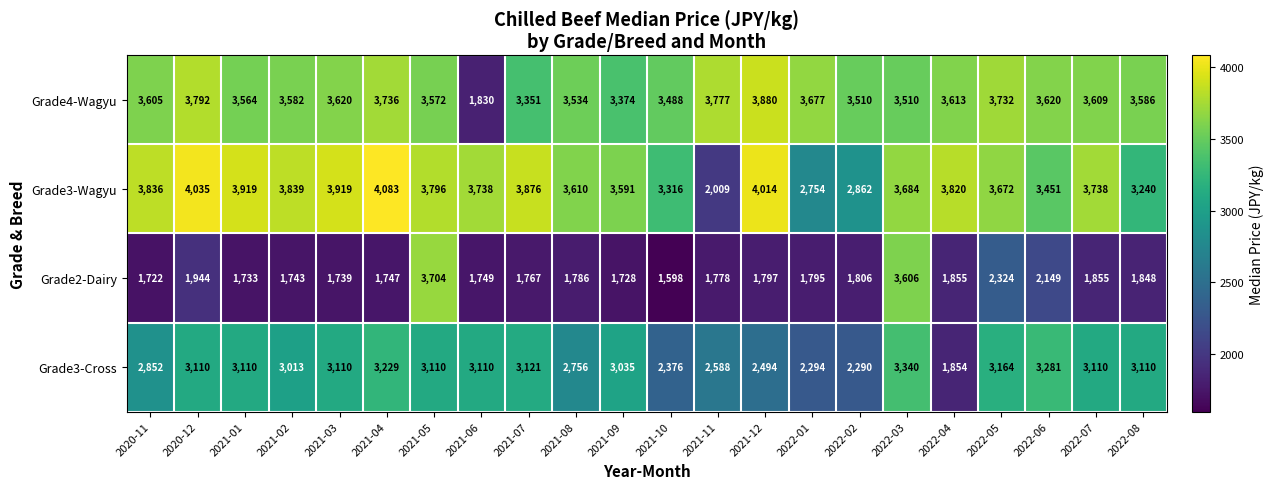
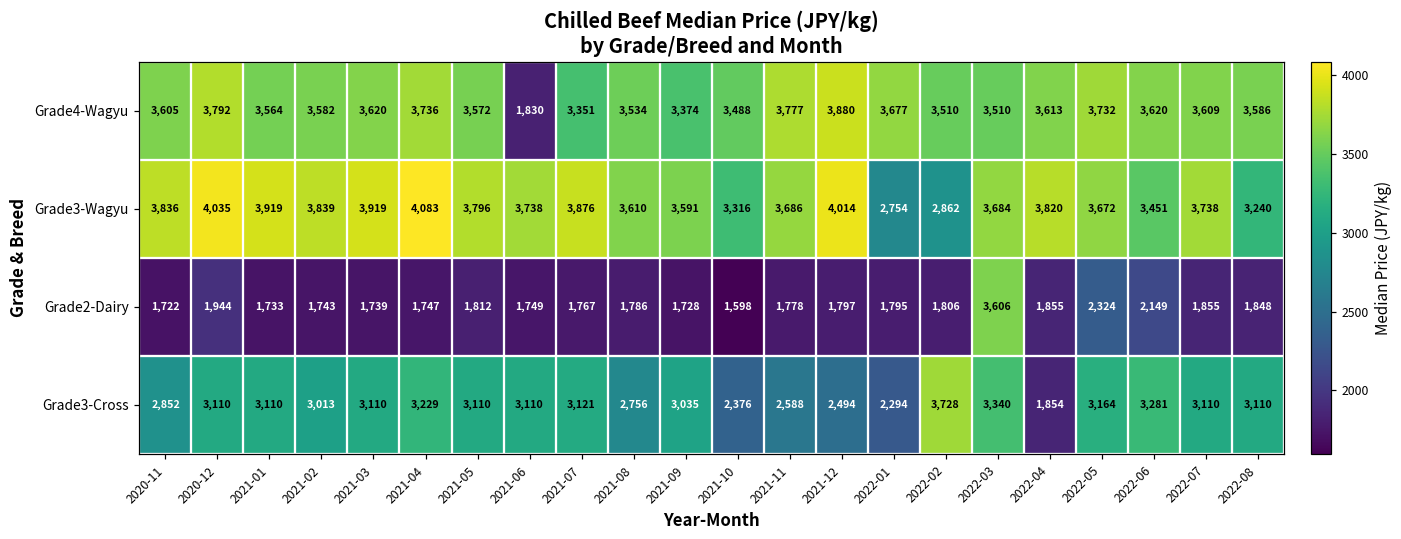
  {
    "Grade4-Wagyu": {
      "2020-11": "3,605",
      "2020-12": "3,792",
      "2021-01": "3,564",
      "2021-02": "3,582",
      "2021-03": "3,620",
      "2021-04": "3,736",
      "2021-05": "3,572",
      "2021-06": "1,830",
      "2021-07": "3,351",
      "2021-08": "3,534",
      "2021-09": "3,374",
      "2021-10": "3,488",
      "2021-11": "3,777",
      "2021-12": "3,880",
      "2022-01": "3,677",
      "2022-02": "3,510",
      "2022-03": "3,510",
      "2022-04": "3,613",
      "2022-05": "3,732",
      "2022-06": "3,620",
      "2022-07": "3,609",
      "2022-08": "3,586"
    },
    "Grade3-Wagyu": {
      "2020-11": "3,836",
      "2020-12": "4,035",
      "2021-01": "3,919",
      "2021-02": "3,839",
      "2021-03": "3,919",
      "2021-04": "4,083",
      "2021-05": "3,796",
      "2021-06": "3,738",
      "2021-07": "3,876",
      "2021-08": "3,610",
      "2021-09": "3,591",
      "2021-10": "3,316",
-     "2021-11": "2,009",
+     "2021-11": "3,686",
      "2021-12": "4,014",
      "2022-01": "2,754",
      "2022-02": "2,862",
      "2022-03": "3,684",
      "2022-04": "3,820",
      "2022-05": "3,672",
      "2022-06": "3,451",
      "2022-07": "3,738",
      "2022-08": "3,240"
    },
    "Grade2-Dairy": {
      "2020-11": "1,722",
      "2020-12": "1,944",
      "2021-01": "1,733",
      "2021-02": "1,743",
      "2021-03": "1,739",
      "2021-04": "1,747",
-     "2021-05": "3,704",
+     "2021-05": "1,812",
      "2021-06": "1,749",
      "2021-07": "1,767",
      "2021-08": "1,786",
      "2021-09": "1,728",
      "2021-10": "1,598",
      "2021-11": "1,778",
      "2021-12": "1,797",
      "2022-01": "1,795",
      "2022-02": "1,806",
      "2022-03": "3,606",
      "2022-04": "1,855",
      "2022-05": "2,324",
      "2022-06": "2,149",
      "2022-07": "1,855",
      "2022-08": "1,848"
    },
    "Grade3-Cross": {
      "2020-11": "2,852",
      "2020-12": "3,110",
      "2021-01": "3,110",
      "2021-02": "3,013",
      "2021-03": "3,110",
      "2021-04": "3,229",
      "2021-05": "3,110",
      "2021-06": "3,110",
      "2021-07": "3,121",
      "2021-08": "2,756",
      "2021-09": "3,035",
      "2021-10": "2,376",
      "2021-11": "2,588",
      "2021-12": "2,494",
      "2022-01": "2,294",
-     "2022-02": "2,290",
+     "2022-02": "3,728",
      "2022-03": "3,340",
      "2022-04": "1,854",
      "2022-05": "3,164",
      "2022-06": "3,281",
      "2022-07": "3,110",
      "2022-08": "3,110"
    }
  }
